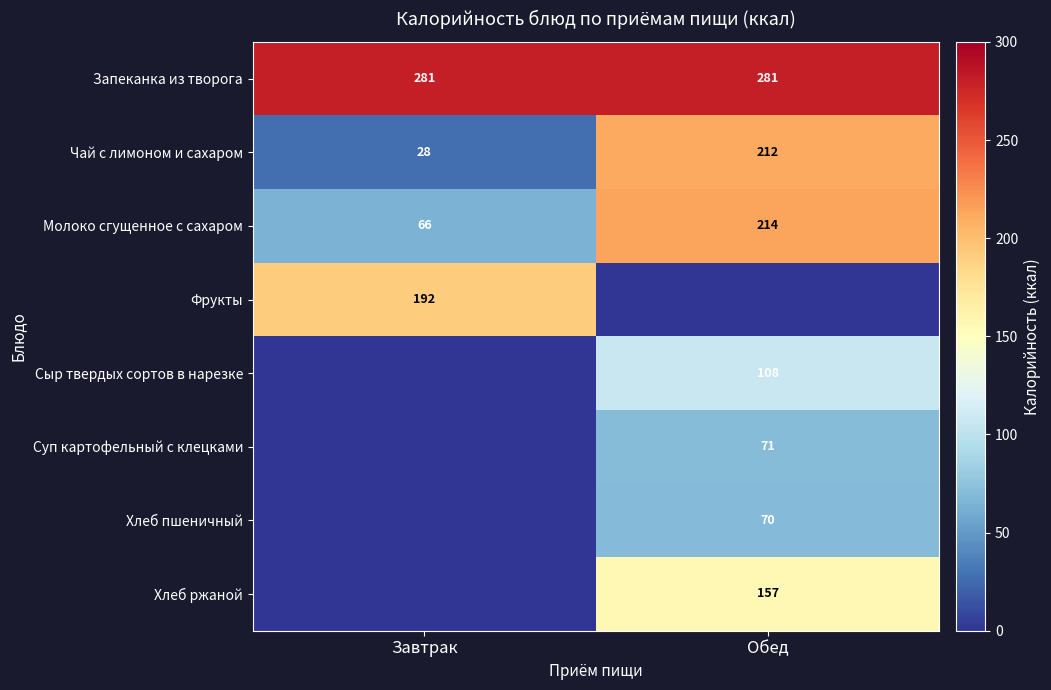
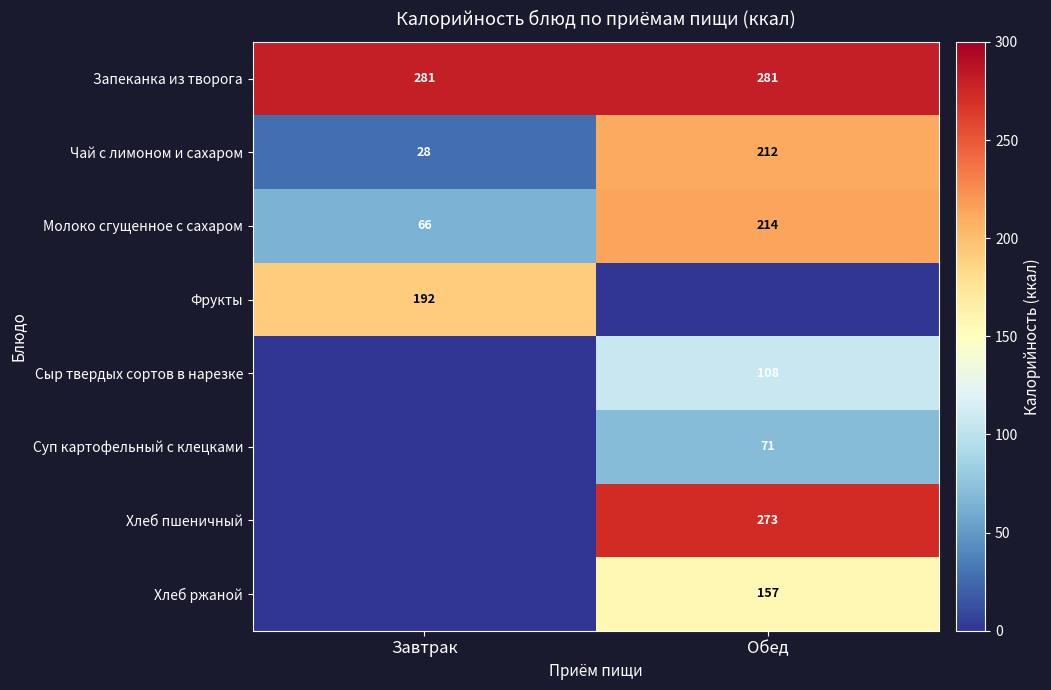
  {
    "Запеканка из творога": {
      "Завтрак": 281,
      "Обед": 281
    },
    "Чай с лимоном и сахаром": {
      "Завтрак": 28,
      "Обед": 212
    },
    "Молоко сгущенное с сахаром": {
      "Завтрак": 66,
      "Обед": 214
    },
    "Фрукты": {
      "Завтрак": 192
    },
    "Сыр твердых сортов в нарезке": {
      "Обед": 108
    },
    "Суп картофельный с клецками": {
      "Обед": 71
    },
    "Хлеб пшеничный": {
-     "Обед": 70
+     "Обед": 273
    },
    "Хлеб ржаной": {
      "Обед": 157
    }
  }
